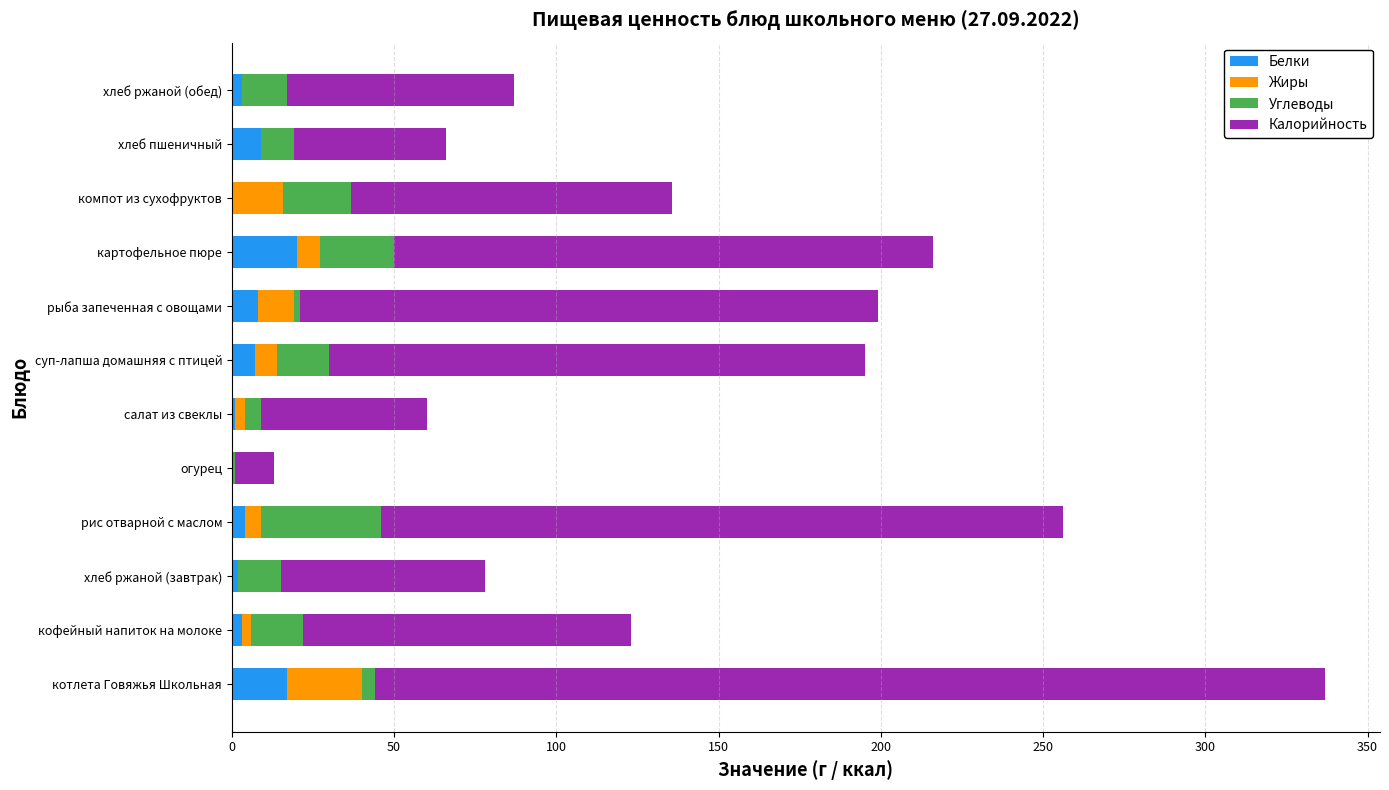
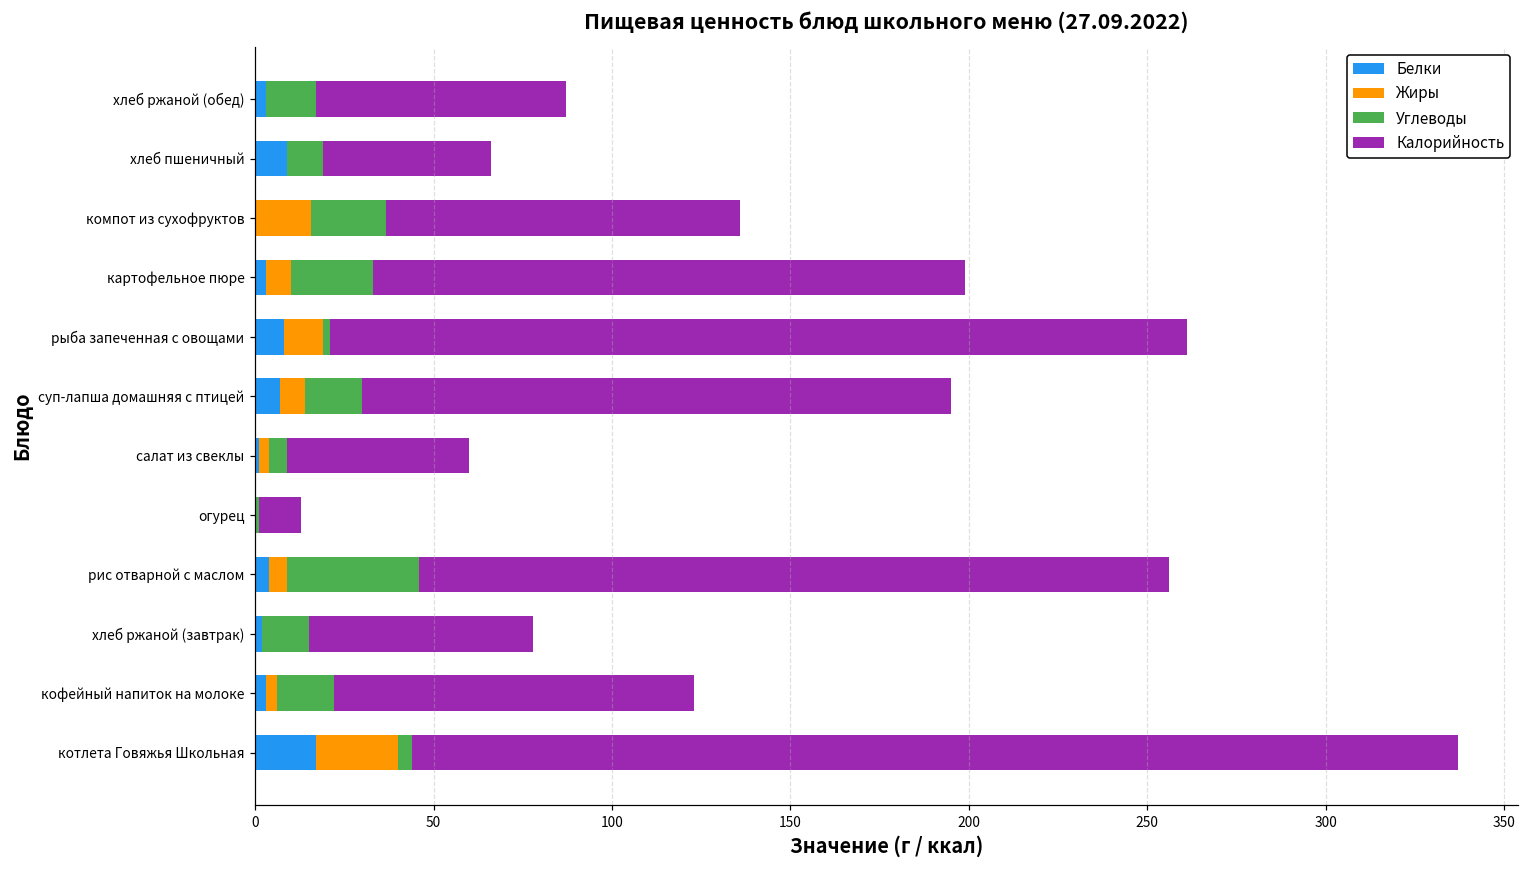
  {
    "Белки": {
      "хлеб ржаной (обед)": 3,
      "хлеб пшеничный": 9,
      "компот из сухофруктов": 0,
-     "картофельное пюре": 20,
+     "картофельное пюре": 3,
      "рыба запеченная с овощами": 8,
      "суп-лапша домашняя с птицей": 7,
      "салат из свеклы": 1,
      "огурец": 0,
      "рис отварной с маслом": 4,
      "хлеб ржаной (завтрак)": 2,
      "кофейный напиток на молоке": 3,
      "котлета Говяжья Школьная": 17
    },
    "Жиры": {
      "хлеб ржаной (обед)": 0,
      "хлеб пшеничный": 0,
      "компот из сухофруктов": 16,
      "картофельное пюре": 7,
      "рыба запеченная с овощами": 11,
      "суп-лапша домашняя с птицей": 7,
      "салат из свеклы": 3,
      "огурец": 0,
      "рис отварной с маслом": 5,
      "хлеб ржаной (завтрак)": 0,
      "кофейный напиток на молоке": 3,
      "котлета Говяжья Школьная": 23
    },
    "Углеводы": {
      "хлеб ржаной (обед)": 14,
      "хлеб пшеничный": 10,
      "компот из сухофруктов": 21,
      "картофельное пюре": 23,
      "рыба запеченная с овощами": 2,
      "суп-лапша домашняя с птицей": 16,
      "салат из свеклы": 5,
      "огурец": 1,
      "рис отварной с маслом": 37,
      "хлеб ржаной (завтрак)": 13,
      "кофейный напиток на молоке": 16,
      "котлета Говяжья Школьная": 4
    },
    "Калорийность": {
      "хлеб ржаной (обед)": 70,
      "хлеб пшеничный": 47,
      "компот из сухофруктов": 99,
      "картофельное пюре": 166,
-     "рыба запеченная с овощами": 178,
+     "рыба запеченная с овощами": 240,
      "суп-лапша домашняя с птицей": 165,
      "салат из свеклы": 51,
      "огурец": 12,
      "рис отварной с маслом": 210,
      "хлеб ржаной (завтрак)": 63,
      "кофейный напиток на молоке": 101,
      "котлета Говяжья Школьная": 293
    }
  }
